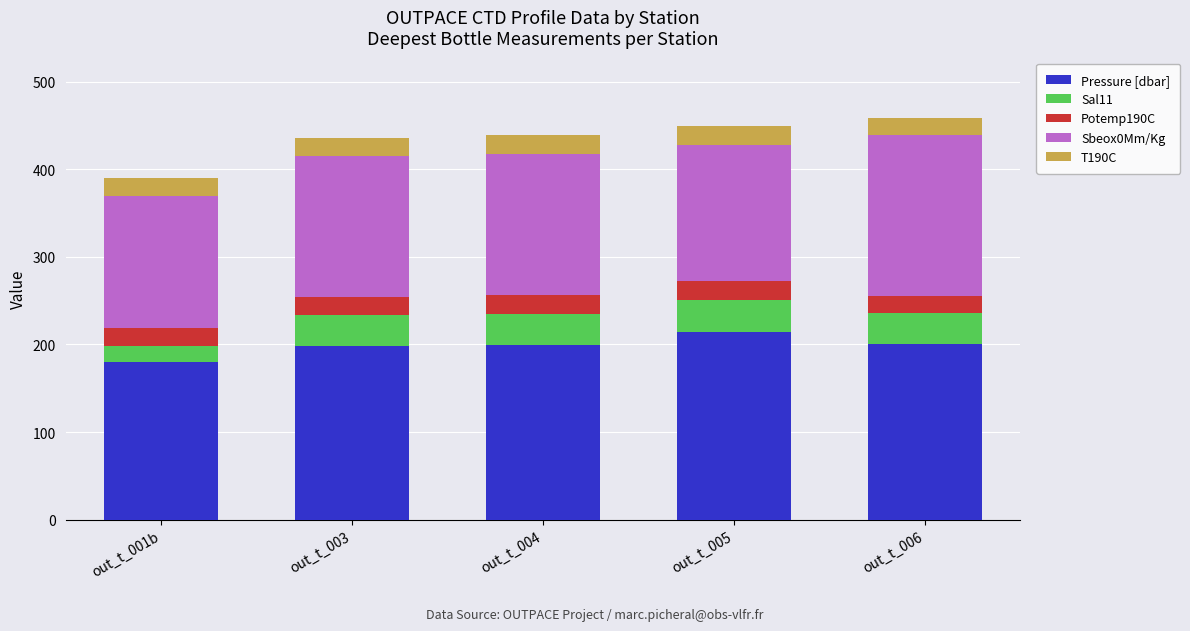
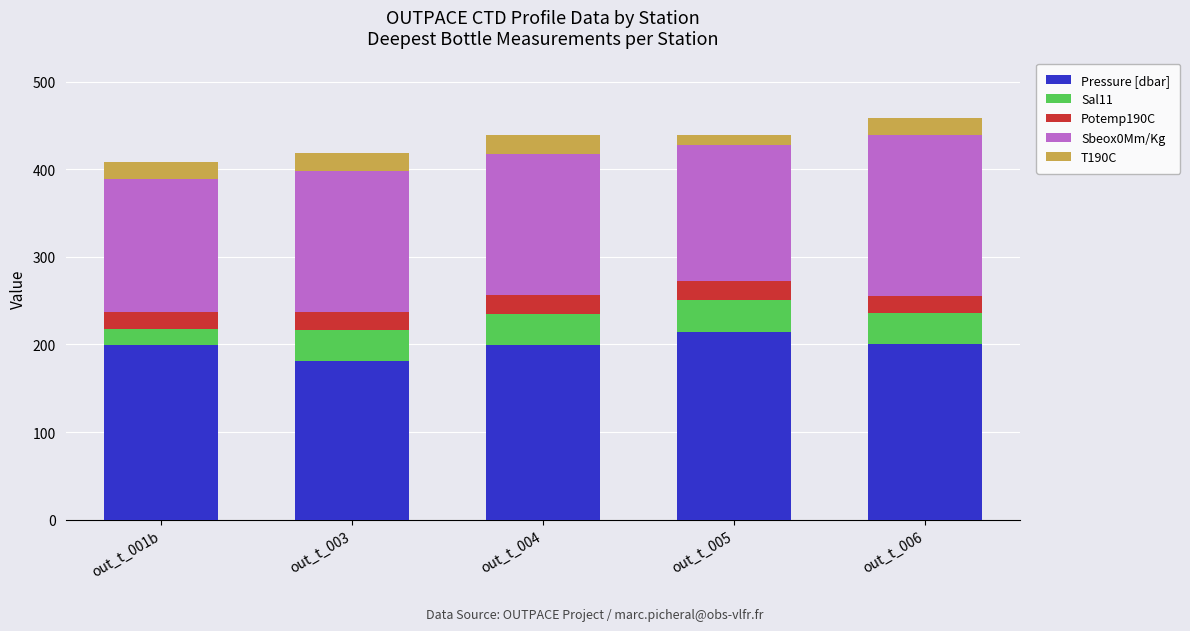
  {
    "Pressure [dbar]": {
-     "out_t_001b": 180,
-     "out_t_003": 200,
+     "out_t_001b": 200,
+     "out_t_003": 180,
      "out_t_004": 200,
      "out_t_005": 210,
      "out_t_006": 200
    },
    "Sal11": {
      "out_t_001b": 20,
      "out_t_003": 40,
      "out_t_004": 40,
      "out_t_005": 40,
      "out_t_006": 40
    },
    "Potemp190C": {
      "out_t_001b": 20,
      "out_t_003": 20,
      "out_t_004": 20,
      "out_t_005": 20,
      "out_t_006": 20
    },
    "Sbeox0Mm/Kg": {
      "out_t_001b": 150,
      "out_t_003": 160,
      "out_t_004": 160,
      "out_t_005": 160,
      "out_t_006": 180
    },
    "T190C": {
      "out_t_001b": 20,
      "out_t_003": 20,
      "out_t_004": 20,
-     "out_t_005": 20,
+     "out_t_005": 10,
      "out_t_006": 20
    }
  }
